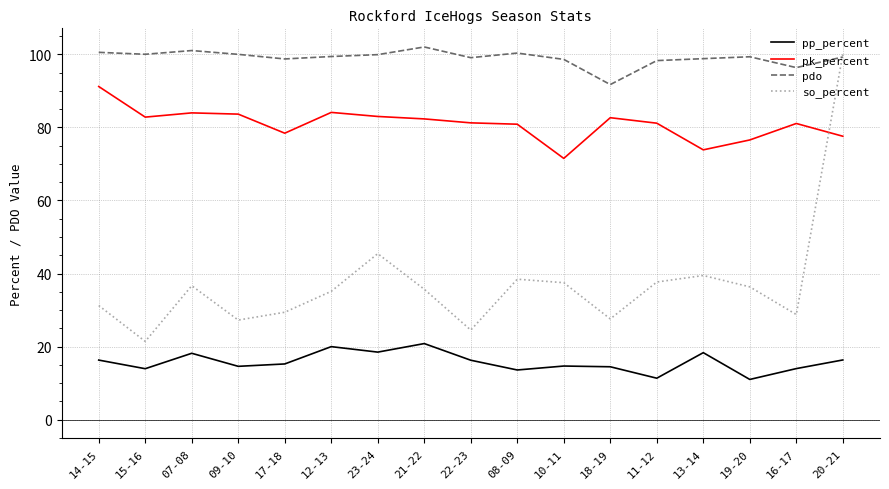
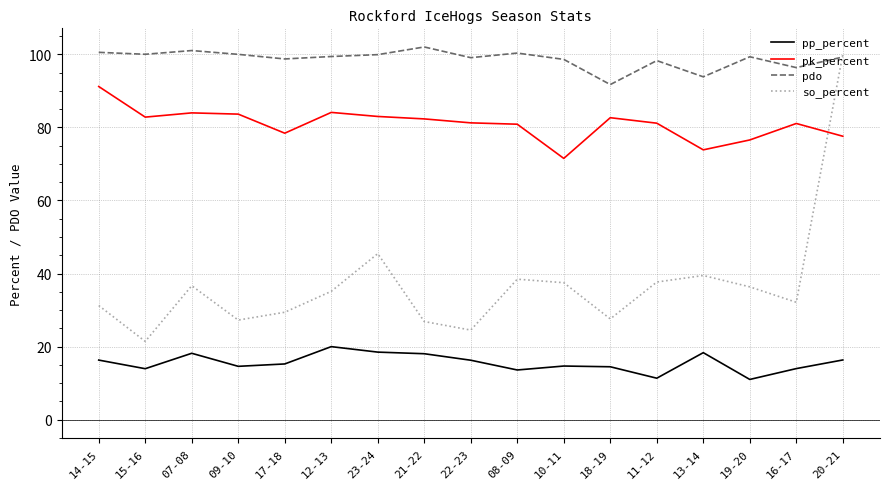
  {
    "pp_percent": {
      "14-15": 16,
      "15-16": 14,
      "07-08": 18,
      "09-10": 15,
      "17-18": 15,
      "12-13": 20,
      "23-24": 19,
-     "21-22": 21,
+     "21-22": 18,
      "22-23": 16,
      "08-09": 14,
      "10-11": 15,
      "18-19": 14,
      "11-12": 11,
      "13-14": 18,
      "19-20": 11,
      "16-17": 14,
      "20-21": 16
    },
    "pk_percent": {
      "14-15": 91,
      "15-16": 83,
      "07-08": 84,
      "09-10": 84,
      "17-18": 78,
      "12-13": 84,
      "23-24": 83,
      "21-22": 82,
      "22-23": 81,
      "08-09": 81,
      "10-11": 72,
      "18-19": 83,
      "11-12": 81,
      "13-14": 74,
      "19-20": 77,
      "16-17": 81,
      "20-21": 78
    },
    "pdo": {
      "14-15": 101,
      "15-16": 100,
      "07-08": 101,
      "09-10": 100,
      "17-18": 99,
      "12-13": 99,
      "23-24": 100,
      "21-22": 102,
      "22-23": 99,
      "08-09": 100,
      "10-11": 99,
      "18-19": 92,
      "11-12": 98,
-     "13-14": 99,
+     "13-14": 94,
      "19-20": 99,
      "16-17": 96,
      "20-21": 99
    },
    "so_percent": {
      "14-15": 31,
      "15-16": 21,
      "07-08": 37,
      "09-10": 27,
      "17-18": 29,
      "12-13": 35,
      "23-24": 45,
-     "21-22": 36,
+     "21-22": 27,
      "22-23": 25,
      "08-09": 38,
      "10-11": 38,
      "18-19": 28,
      "11-12": 38,
      "13-14": 39,
      "19-20": 36,
-     "16-17": 29,
+     "16-17": 32,
      "20-21": 100
    }
  }
